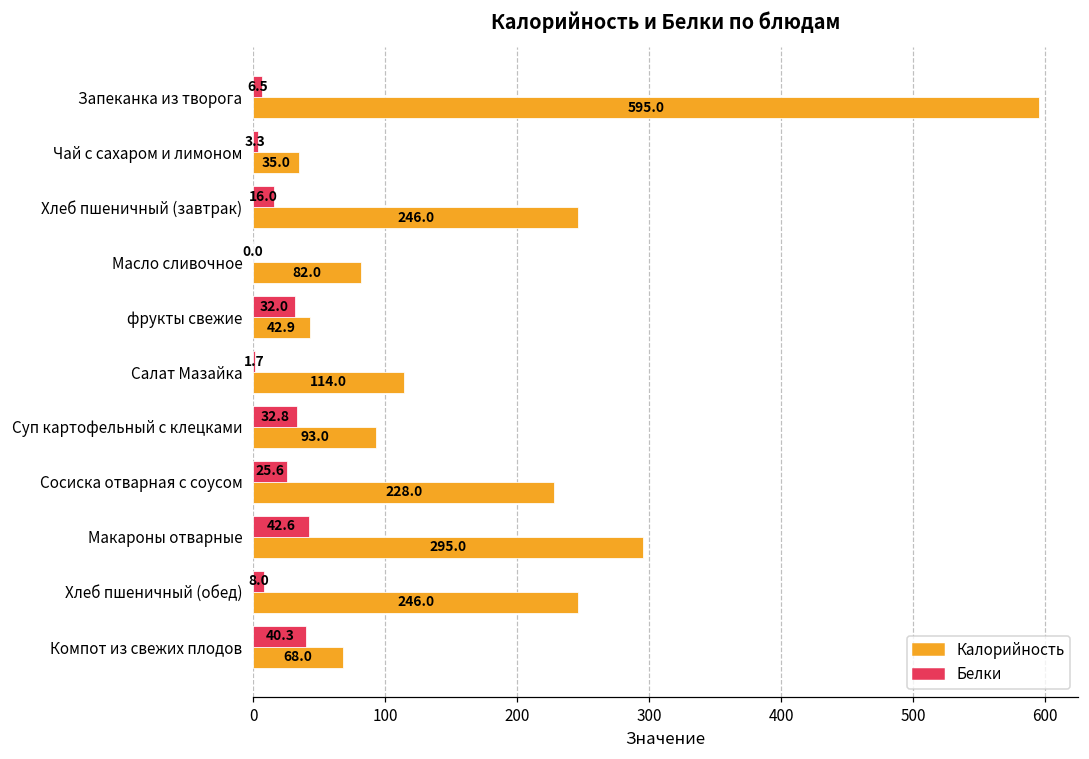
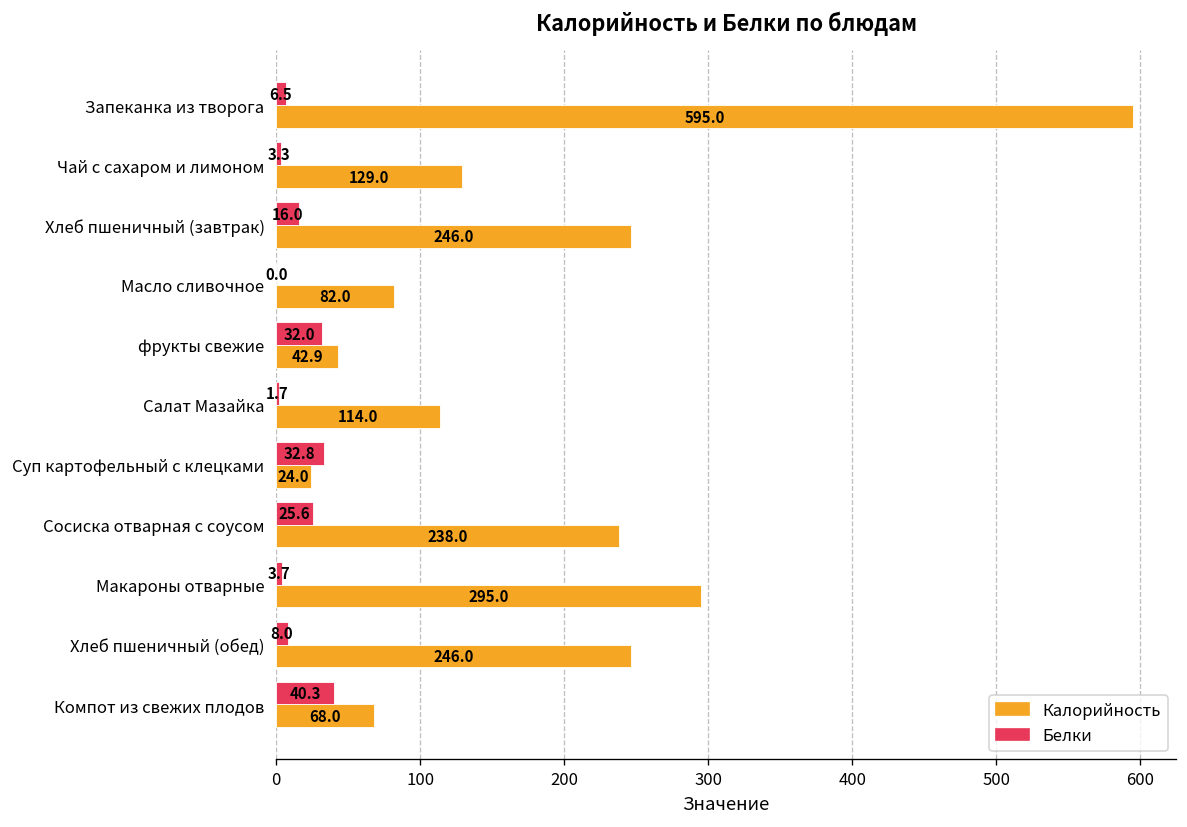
  {
    "Калорийность": {
      "Запеканка из творога": 595.0,
-     "Чай с сахаром и лимоном": 35.0,
+     "Чай с сахаром и лимоном": 129.0,
      "Хлеб пшеничный (завтрак)": 246.0,
      "Масло сливочное": 82.0,
      "фрукты свежие": 42.9,
      "Салат Мазайка": 114.0,
-     "Суп картофельный с клецками": 93.0,
-     "Сосиска отварная с соусом": 228.0,
+     "Суп картофельный с клецками": 24.0,
+     "Сосиска отварная с соусом": 238.0,
      "Макароны отварные": 295.0,
      "Хлеб пшеничный (обед)": 246.0,
      "Компот из свежих плодов": 68.0
    },
    "Белки": {
      "Запеканка из творога": 6.5,
      "Чай с сахаром и лимоном": 3.3,
      "Хлеб пшеничный (завтрак)": 16.0,
      "Масло сливочное": 0.0,
      "фрукты свежие": 32.0,
      "Салат Мазайка": 1.7,
      "Суп картофельный с клецками": 32.8,
      "Сосиска отварная с соусом": 25.6,
-     "Макароны отварные": 42.6,
+     "Макароны отварные": 3.7,
      "Хлеб пшеничный (обед)": 8.0,
      "Компот из свежих плодов": 40.3
    }
  }
